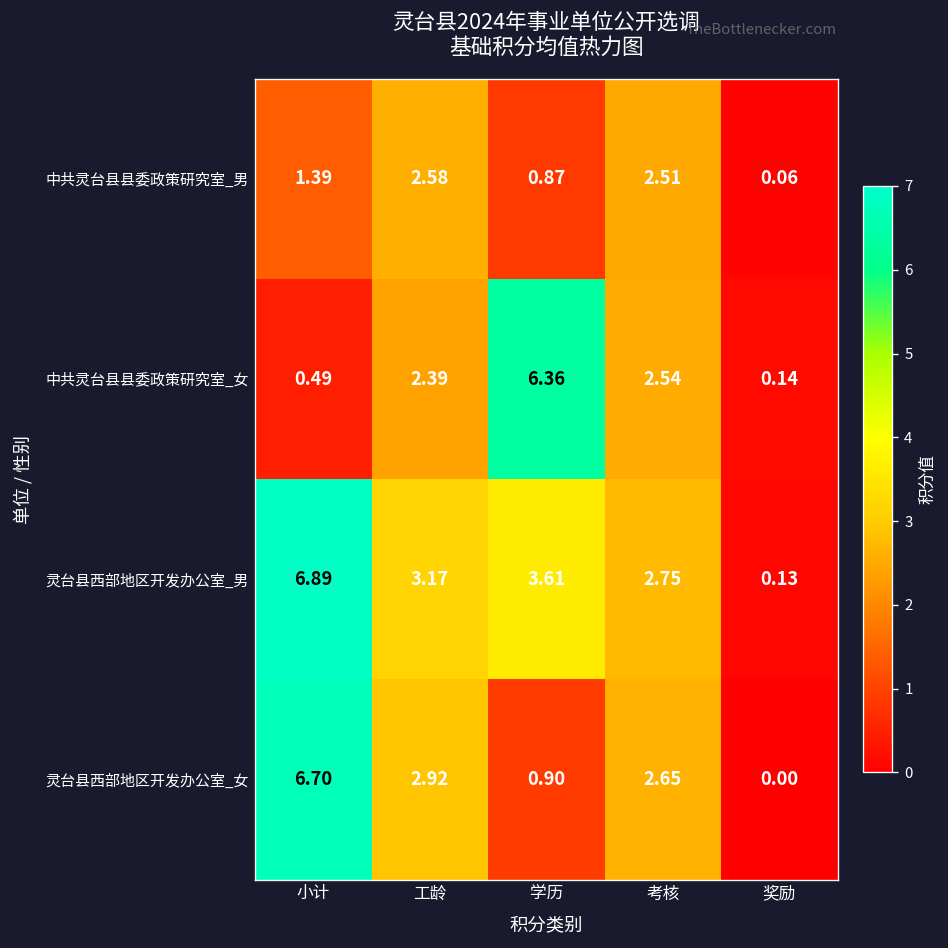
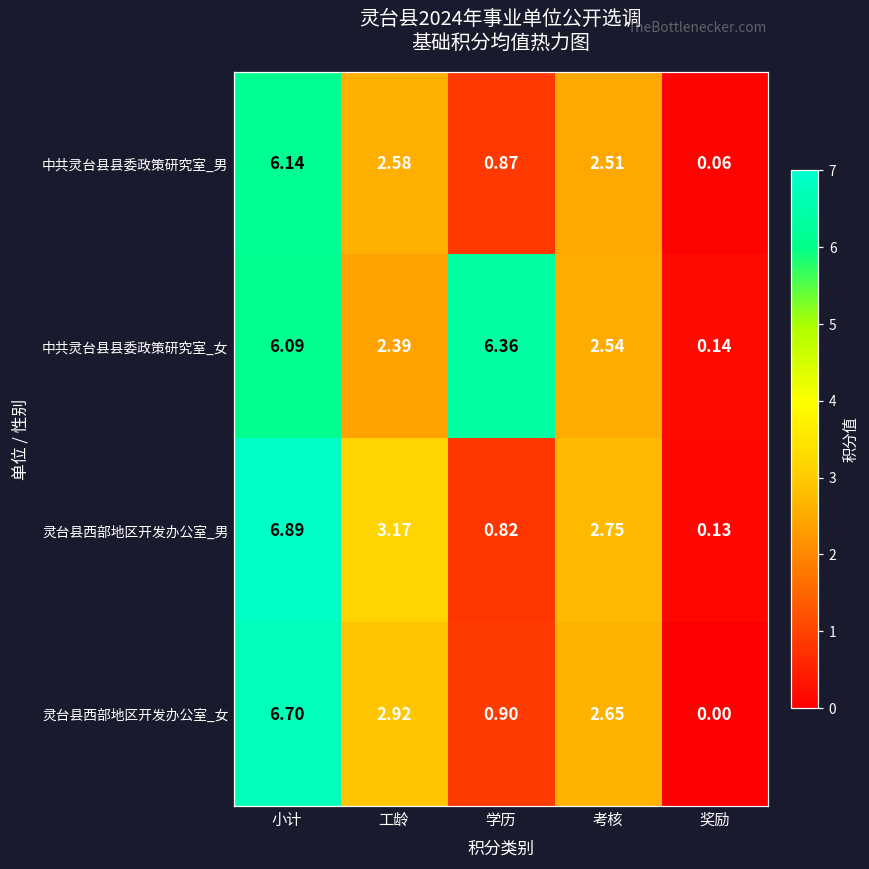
  {
    "中共灵台县县委政策研究室_男": {
-     "小计": 1.39,
+     "小计": 6.14,
      "工龄": 2.58,
      "学历": 0.87,
      "考核": 2.51,
      "奖励": 0.06
    },
    "中共灵台县县委政策研究室_女": {
-     "小计": 0.49,
+     "小计": 6.09,
      "工龄": 2.39,
      "学历": 6.36,
      "考核": 2.54,
      "奖励": 0.14
    },
    "灵台县西部地区开发办公室_男": {
      "小计": 6.89,
      "工龄": 3.17,
-     "学历": 3.61,
+     "学历": 0.82,
      "考核": 2.75,
      "奖励": 0.13
    },
    "灵台县西部地区开发办公室_女": {
      "小计": 6.70,
      "工龄": 2.92,
      "学历": 0.90,
      "考核": 2.65,
      "奖励": 0.00
    }
  }
